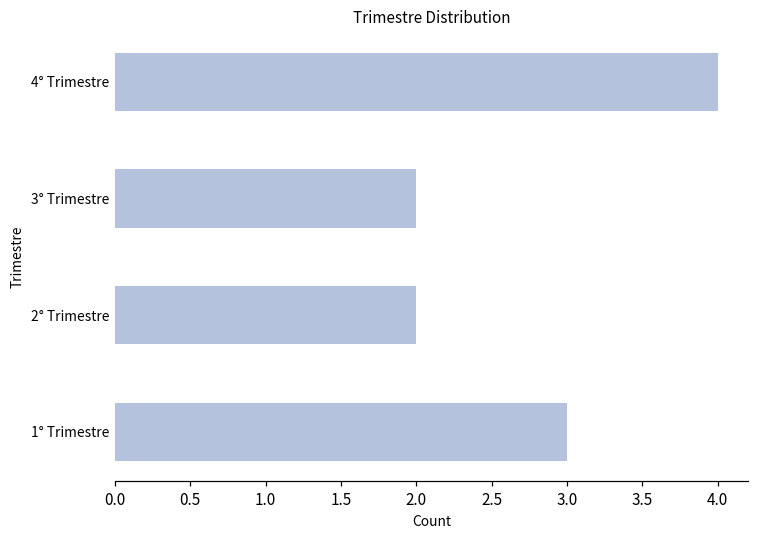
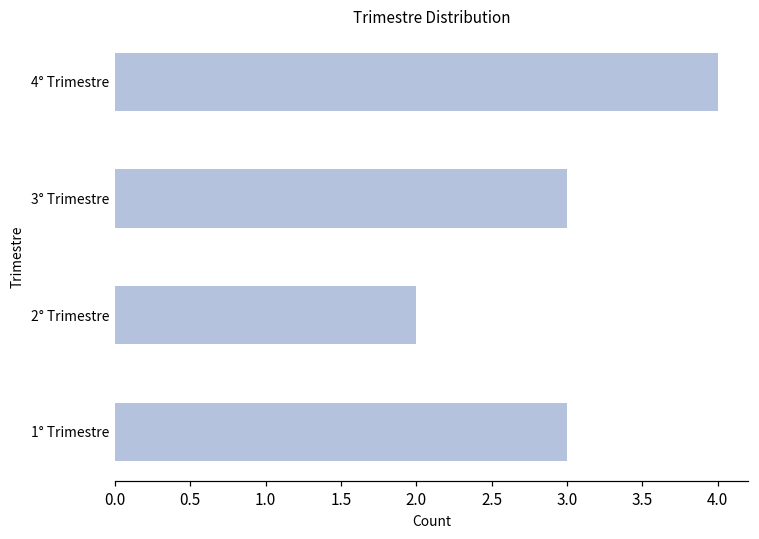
  {
    "4° Trimestre": 4,
-   "3° Trimestre": 2,
+   "3° Trimestre": 3,
    "2° Trimestre": 2,
    "1° Trimestre": 3
  }
